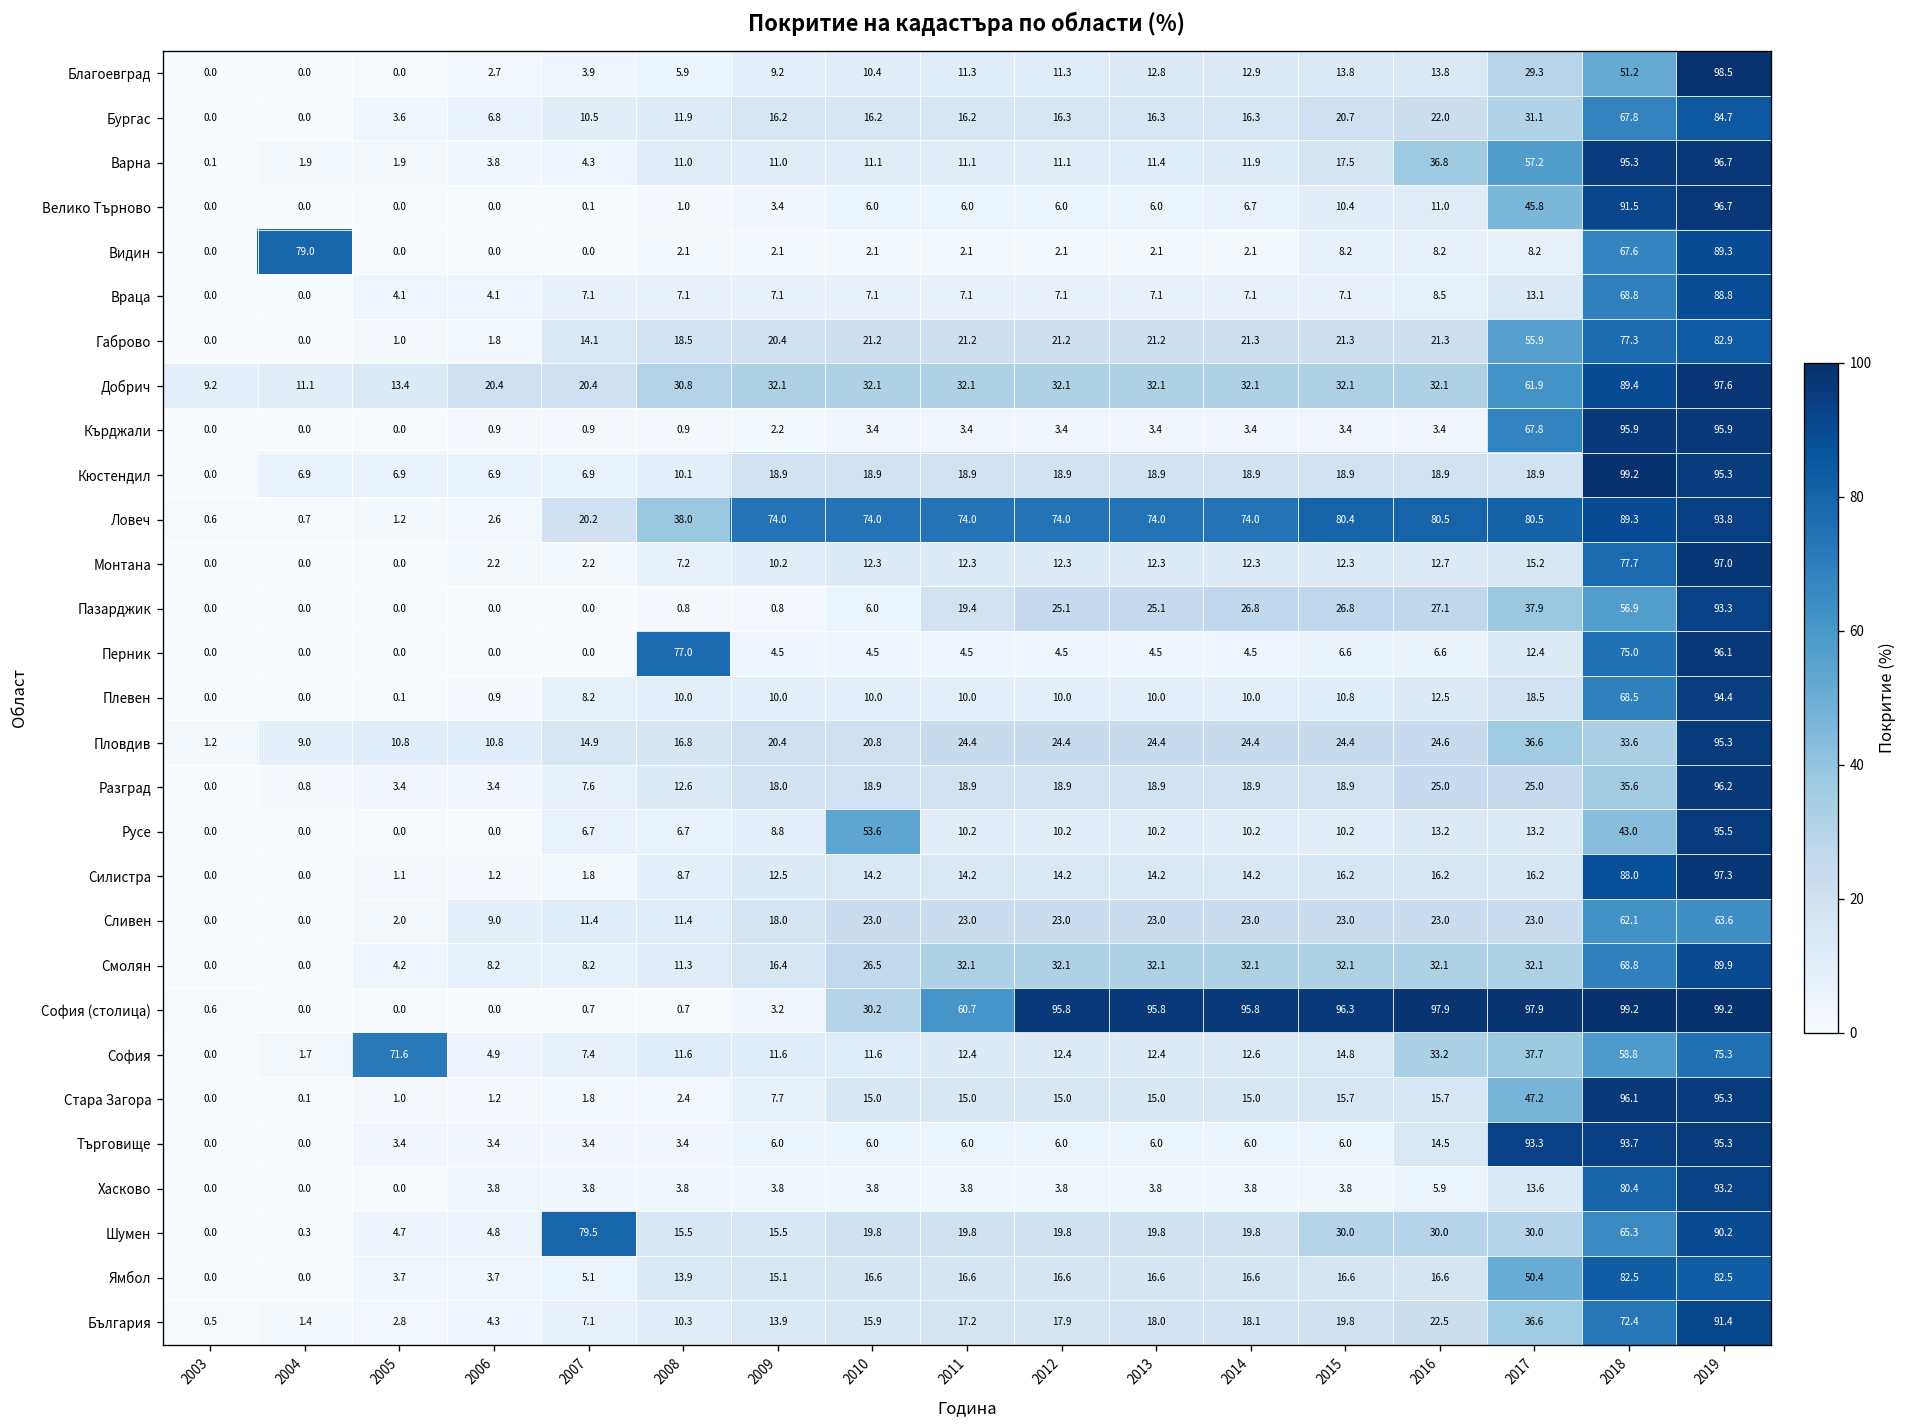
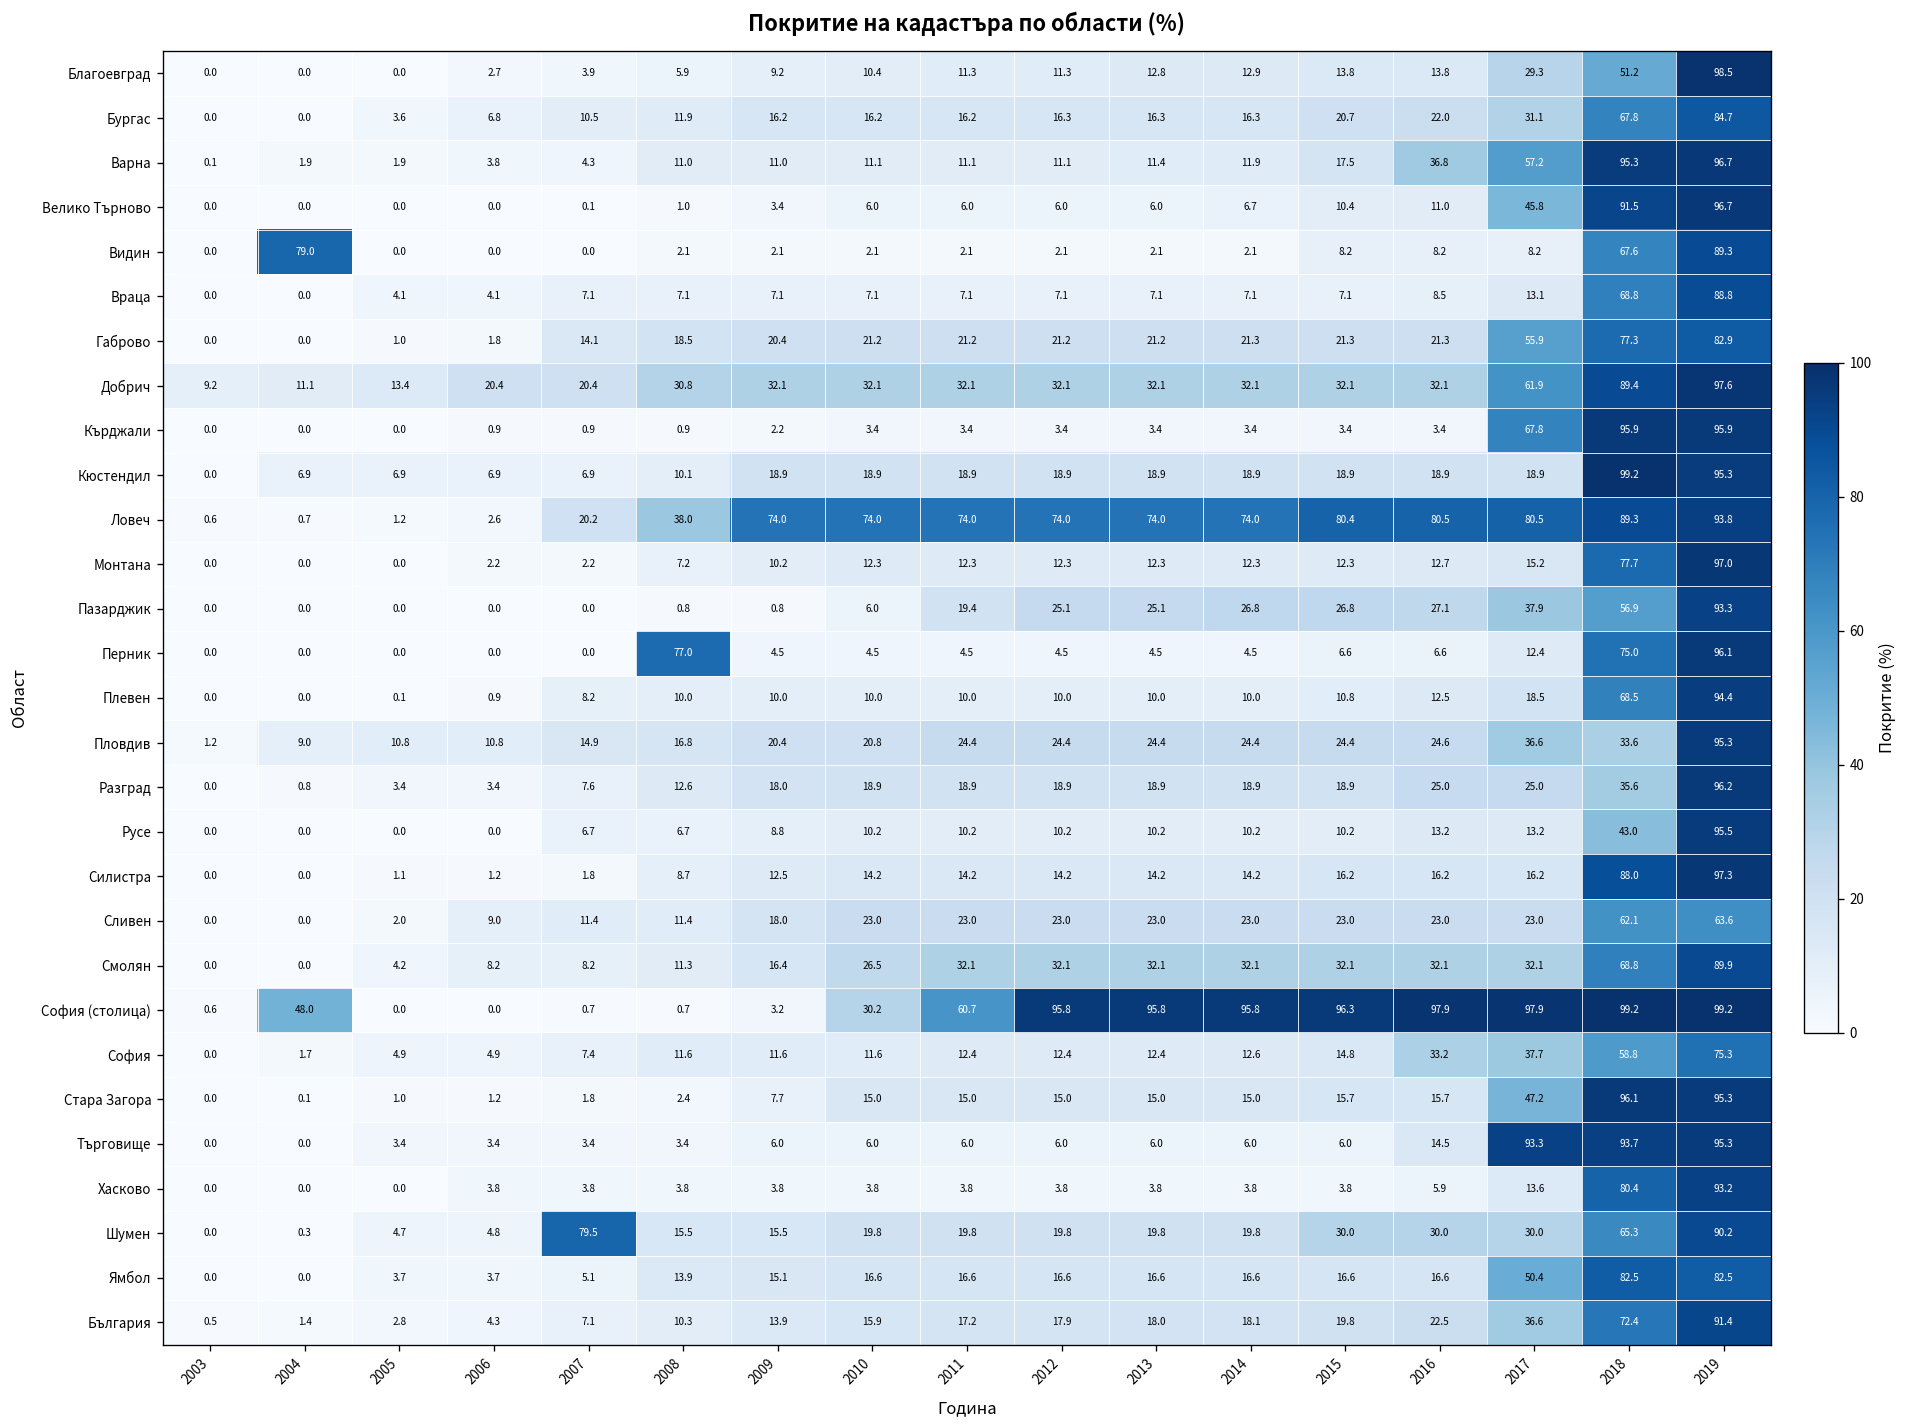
  {
    "Русе": {
      "2003": 0.0,
      "2004": 0.0,
      "2005": 0.0,
      "2006": 0.0,
      "2007": 6.7,
      "2008": 6.7,
      "2009": 8.8,
-     "2010": 53.6,
+     "2010": 10.2,
      "2011": 10.2,
      "2012": 10.2,
      "2013": 10.2,
      "2014": 10.2,
      "2015": 10.2,
      "2016": 13.2,
      "2017": 13.2,
      "2018": 43.0,
      "2019": 95.5
    },
    "София (столица)": {
      "2003": 0.6,
-     "2004": 0.0,
+     "2004": 48.0,
      "2005": 0.0,
      "2006": 0.0,
      "2007": 0.7,
      "2008": 0.7,
      "2009": 3.2,
      "2010": 30.2,
      "2011": 60.7,
      "2012": 95.8,
      "2013": 95.8,
      "2014": 95.8,
      "2015": 96.3,
      "2016": 97.9,
      "2017": 97.9,
      "2018": 99.2,
      "2019": 99.2
    },
    "София": {
      "2003": 0.0,
      "2004": 1.7,
-     "2005": 71.6,
+     "2005": 4.9,
      "2006": 4.9,
      "2007": 7.4,
      "2008": 11.6,
      "2009": 11.6,
      "2010": 11.6,
      "2011": 12.4,
      "2012": 12.4,
      "2013": 12.4,
      "2014": 12.6,
      "2015": 14.8,
      "2016": 33.2,
      "2017": 37.7,
      "2018": 58.8,
      "2019": 75.3
    }
  }
